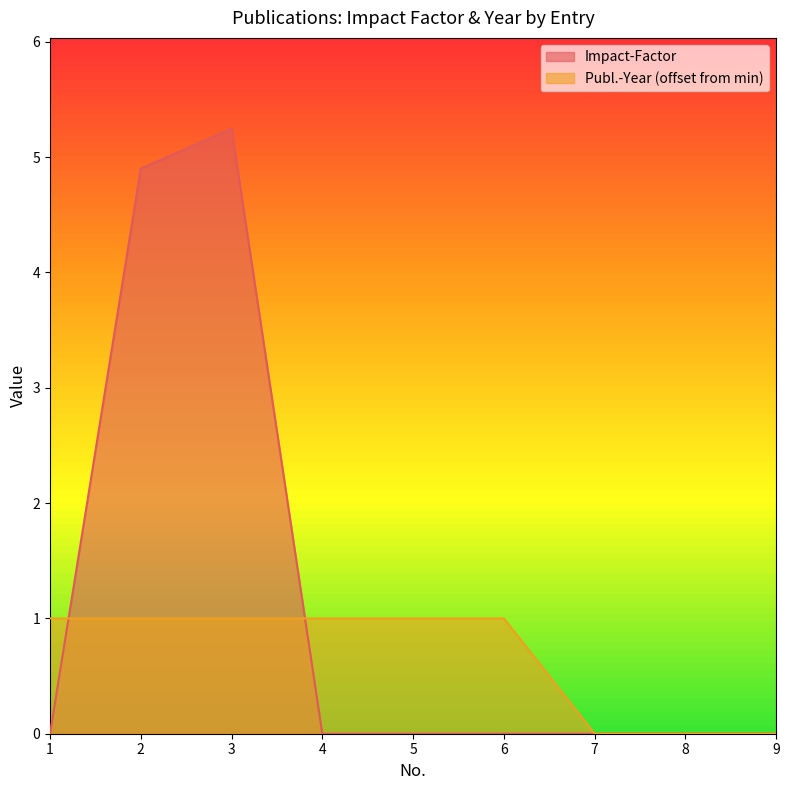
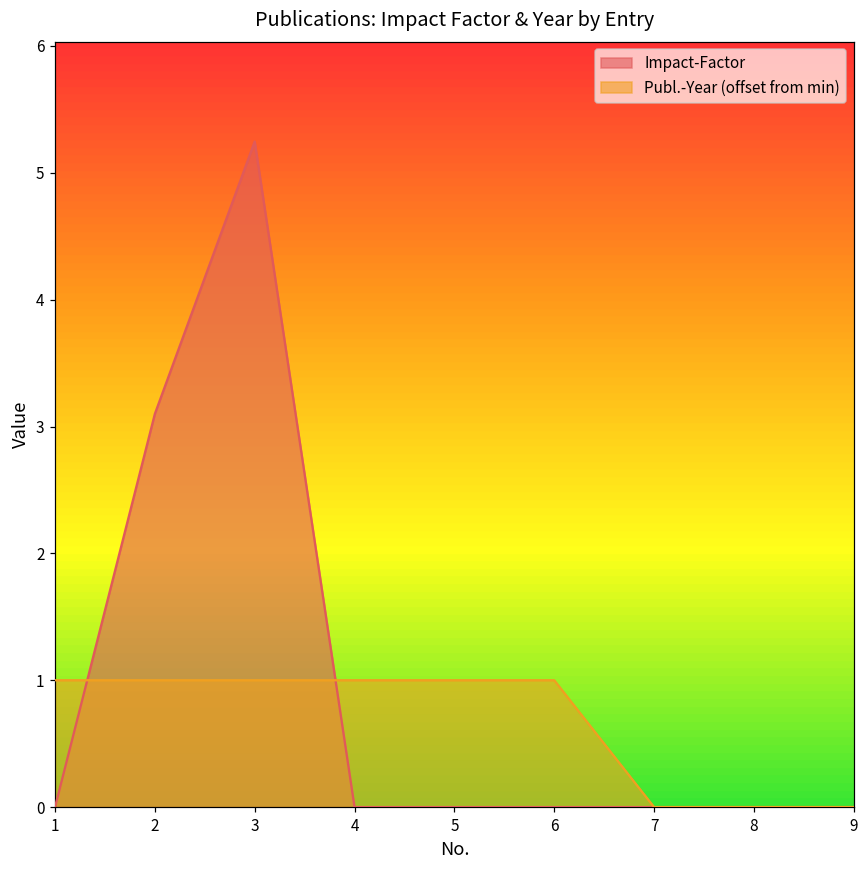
  {
    "Impact-Factor": {
      "1": 0.0,
-     "2": 4.9,
+     "2": 3.1,
      "3": 5.25,
      "4": 0.0,
      "5": 0.0,
      "6": 0.0
    },
    "Publ.-Year (offset from min)": {
      "1": 1.0,
      "2": 1.0,
      "3": 1.0,
      "4": 1.0,
      "5": 1.0,
      "6": 1.0
    }
  }
